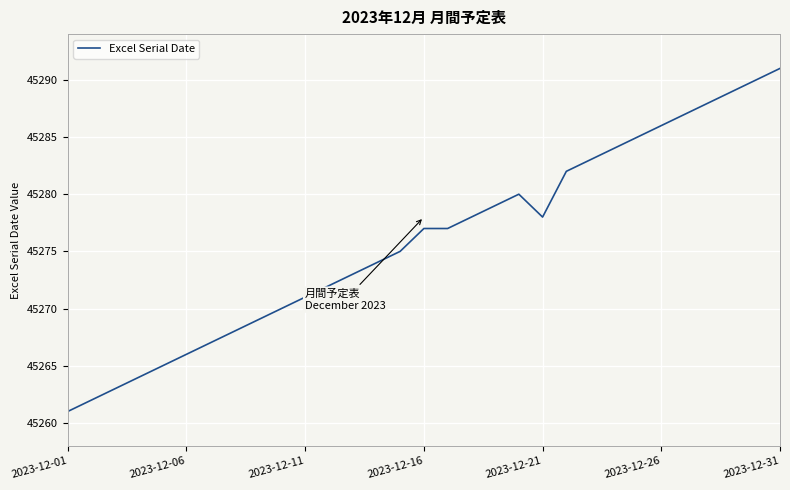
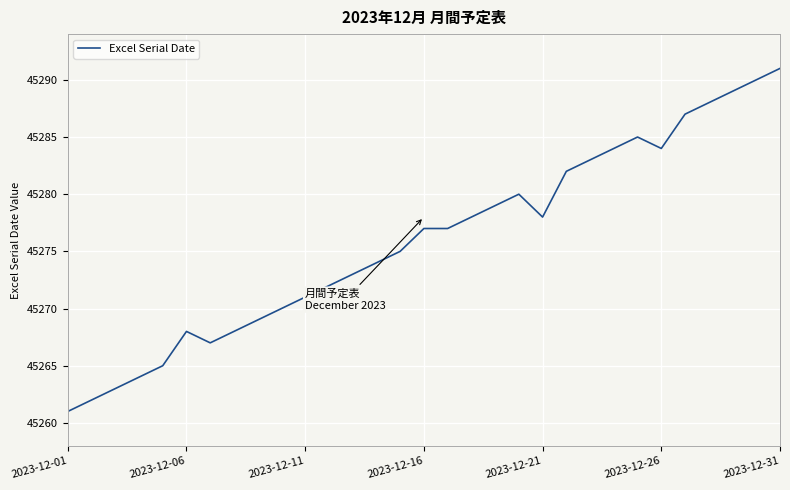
  {
    "2023-12-01": 45261,
-   "2023-12-06": 45266,
+   "2023-12-06": 45268,
    "2023-12-16": 45277,
    "2023-12-21": 45278,
-   "2023-12-26": 45286,
+   "2023-12-26": 45284,
    "2023-12-31": 45291
  }
